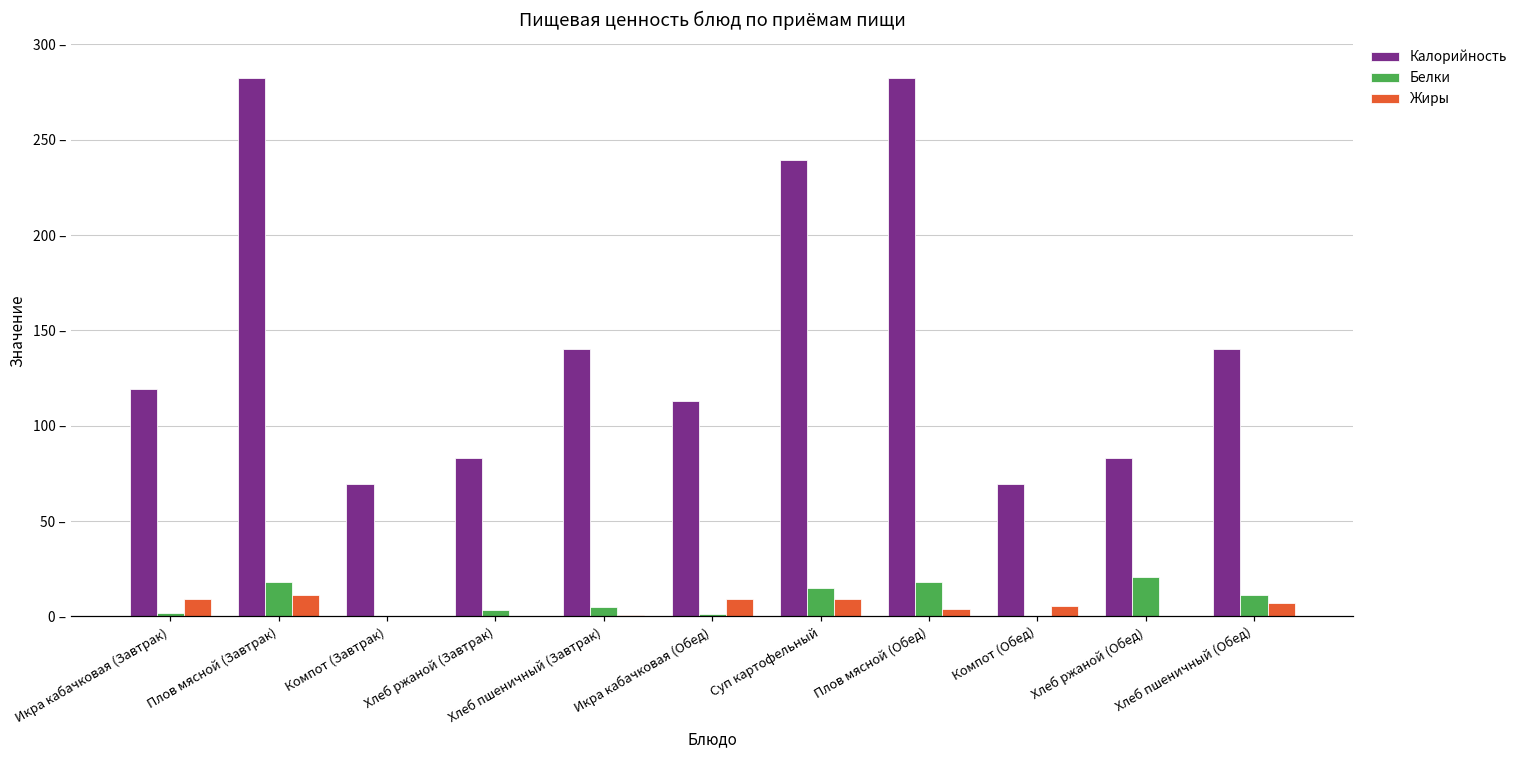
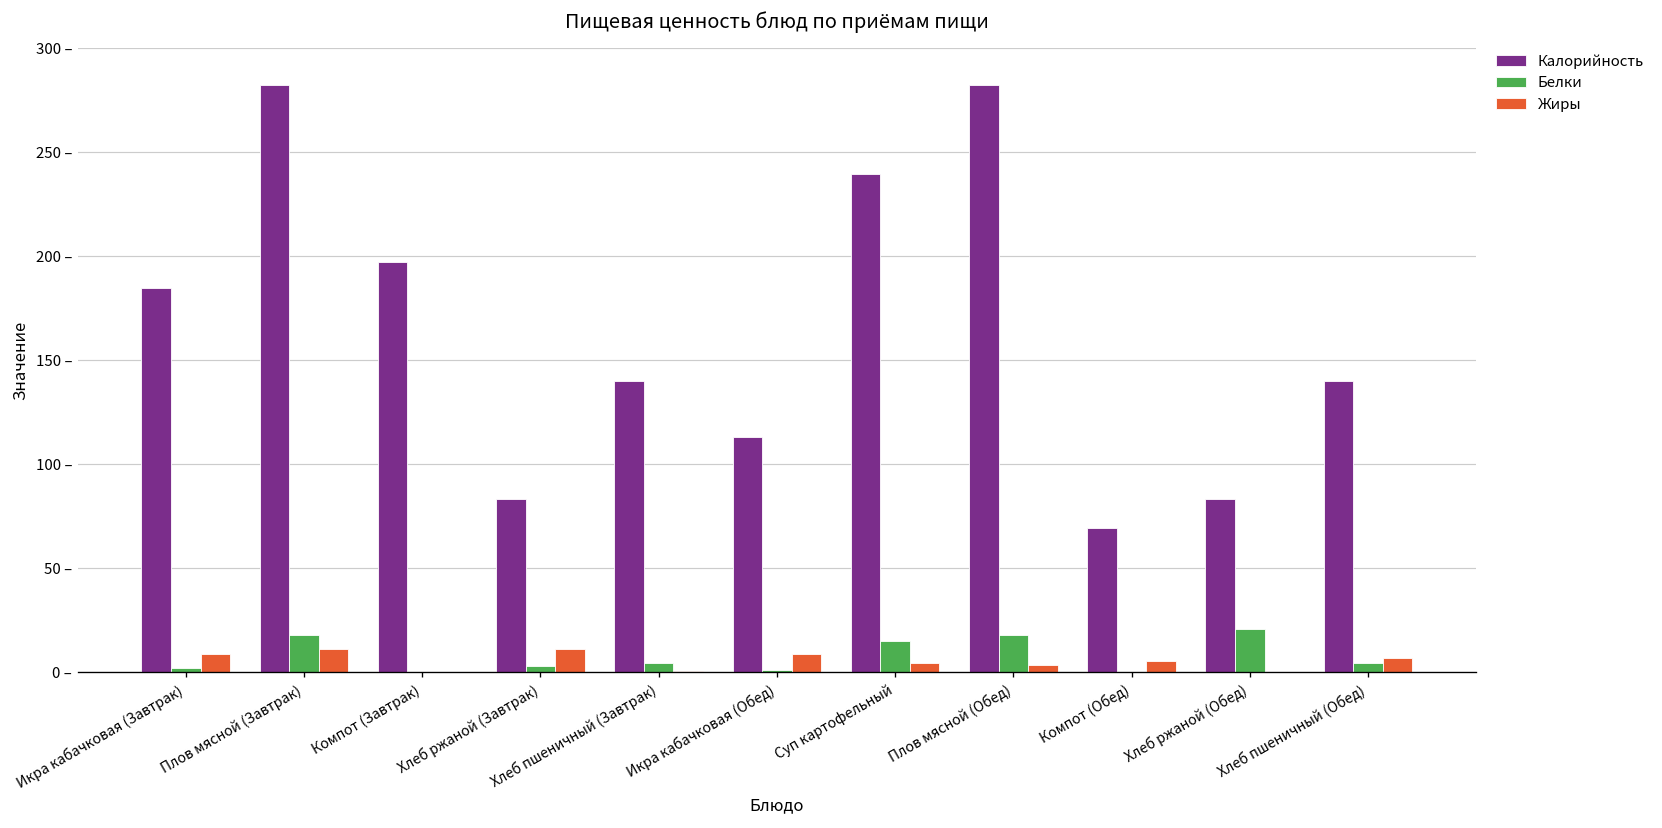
  {
    "Калорийность": {
-     "Икра кабачковая (Завтрак)": "119 –",
+     "Икра кабачковая (Завтрак)": "185 –",
      "Плов мясной (Завтрак)": "283 –",
-     "Компот (Завтрак)": "69 –",
+     "Компот (Завтрак)": "197 –",
      "Хлеб ржаной (Завтрак)": "83 –",
      "Хлеб пшеничный (Завтрак)": "140 –",
      "Икра кабачковая (Обед)": "113 –",
      "Суп картофельный": "240 –",
      "Плов мясной (Обед)": "283 –",
      "Компот (Обед)": "69 –",
      "Хлеб ржаной (Обед)": "83 –",
      "Хлеб пшеничный (Обед)": "140 –"
    },
    "Белки": {
      "Икра кабачковая (Завтрак)": "2 –",
      "Плов мясной (Завтрак)": "18 –",
      "Хлеб ржаной (Завтрак)": "3 –",
      "Хлеб пшеничный (Завтрак)": "5 –",
      "Суп картофельный": "15 –",
      "Плов мясной (Обед)": "18 –",
      "Хлеб ржаной (Обед)": "21 –",
-     "Хлеб пшеничный (Обед)": "11 –"
+     "Хлеб пшеничный (Обед)": "5 –"
    },
    "Жиры": {
      "Икра кабачковая (Завтрак)": "9 –",
      "Плов мясной (Завтрак)": "11 –",
-     "Хлеб ржаной (Завтрак)": "0 –",
+     "Хлеб ржаной (Завтрак)": "11 –",
      "Икра кабачковая (Обед)": "9 –",
-     "Суп картофельный": "9 –",
+     "Суп картофельный": "5 –",
      "Плов мясной (Обед)": "4 –",
      "Компот (Обед)": "5 –",
      "Хлеб пшеничный (Обед)": "7 –"
    }
  }
